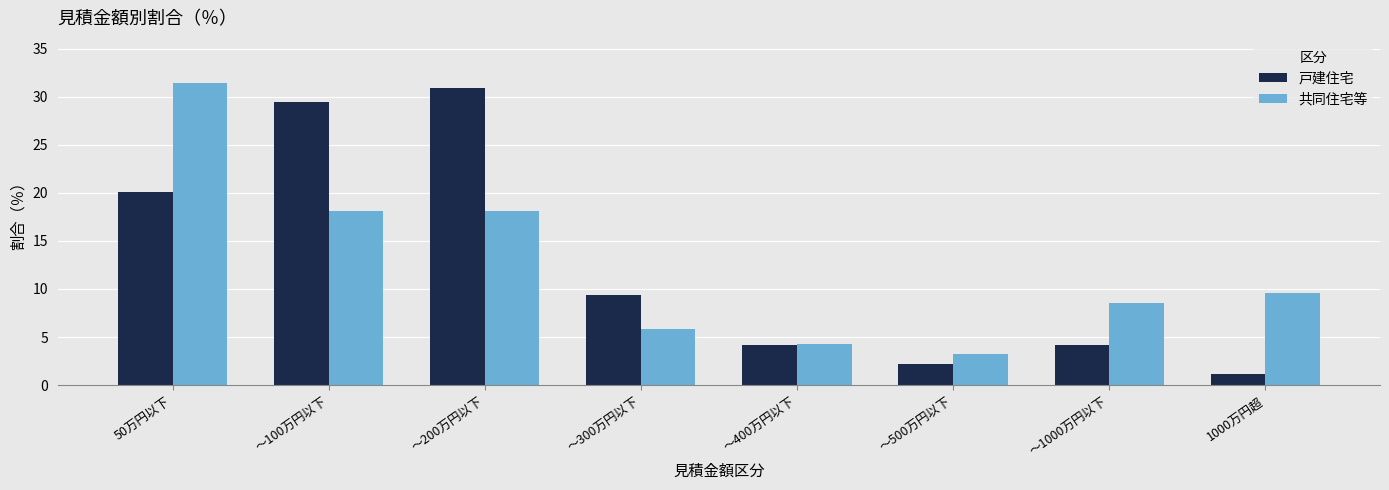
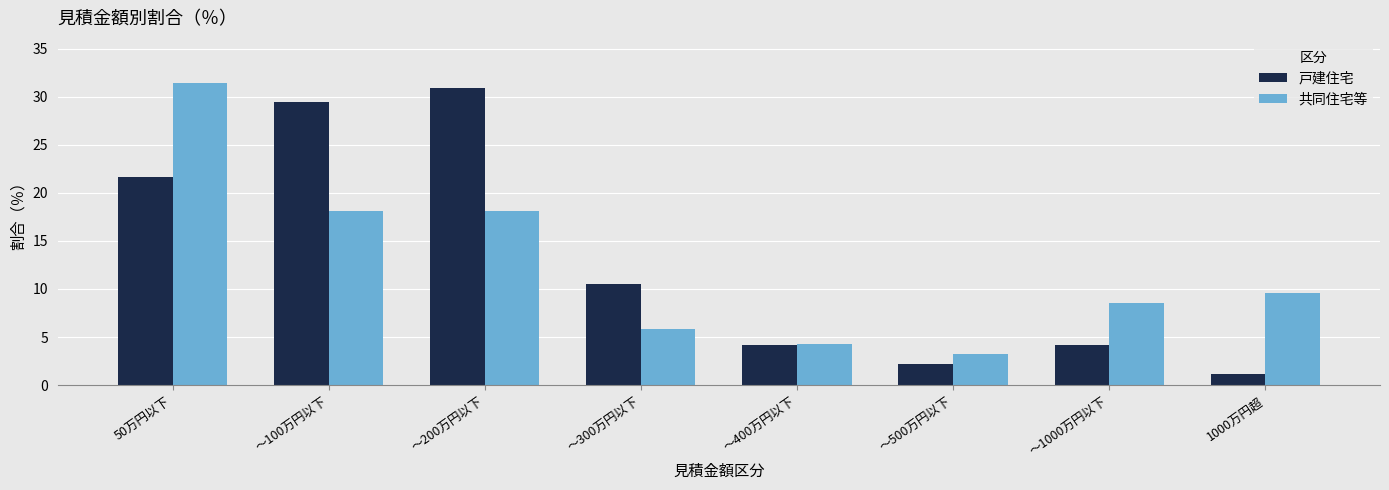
  {
    "戸建住宅": {
-     "50万円以下": 20,
+     "50万円以下": 22,
      "～100万円以下": 29,
      "～200万円以下": 31,
-     "～300万円以下": 9,
+     "～300万円以下": 11,
      "～400万円以下": 4,
      "～500万円以下": 2,
      "～1000万円以下": 4,
      "1000万円超": 1
    },
    "共同住宅等": {
      "50万円以下": 31,
      "～100万円以下": 18,
      "～200万円以下": 18,
      "～300万円以下": 6,
      "～400万円以下": 4,
      "～500万円以下": 3,
      "～1000万円以下": 9,
      "1000万円超": 10
    }
  }
